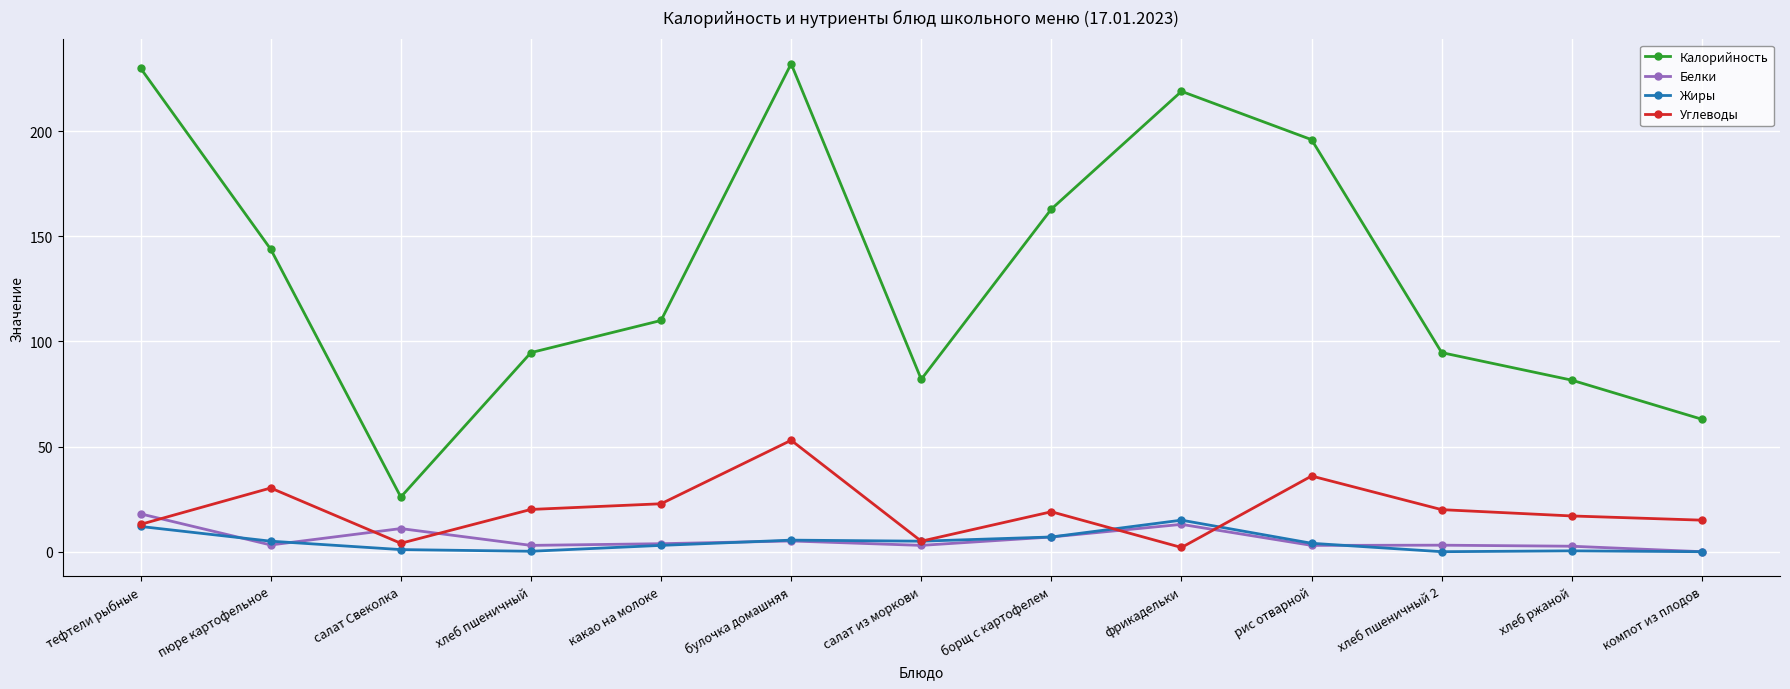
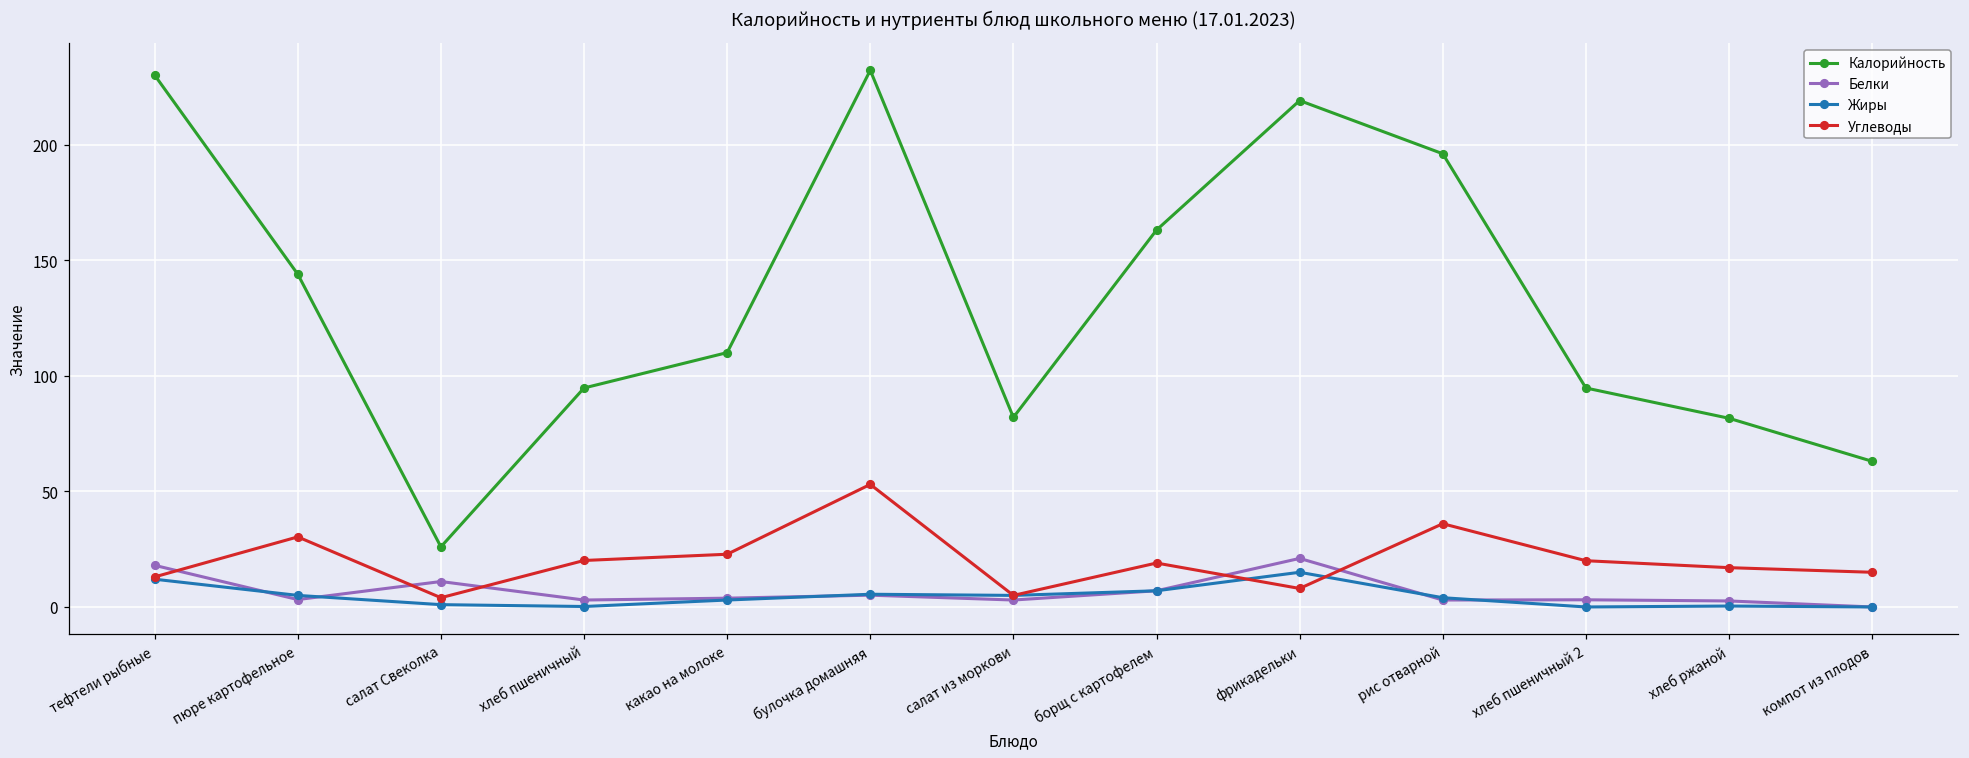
  {
    "Калорийность": {
      "тефтели рыбные": 230,
      "пюре картофельное": 144,
      "салат Свеколка": 26,
      "хлеб пшеничный": 95,
      "какао на молоке": 110,
      "булочка домашняя": 232,
      "салат из моркови": 82,
      "борщ с картофелем": 163,
      "фрикадельки": 219,
      "рис отварной": 196,
      "хлеб пшеничный 2": 95,
      "хлеб ржаной": 82,
      "компот из плодов": 63
    },
    "Белки": {
      "тефтели рыбные": 18,
      "пюре картофельное": 3,
      "салат Свеколка": 11,
      "хлеб пшеничный": 3,
      "салат из моркови": 3,
-     "фрикадельки": 13,
+     "фрикадельки": 21,
      "хлеб пшеничный 2": 3,
      "хлеб ржаной": 3
    },
    "Жиры": {
      "пюре картофельное": 5,
      "салат Свеколка": 1,
      "хлеб пшеничный": 0,
      "фрикадельки": 15,
      "хлеб пшеничный 2": 0,
      "хлеб ржаной": 0
    },
    "Углеводы": {
      "пюре картофельное": 30,
      "салат Свеколка": 4,
      "хлеб пшеничный": 20,
      "какао на молоке": 23,
      "булочка домашняя": 53,
      "борщ с картофелем": 19,
-     "фрикадельки": 2,
+     "фрикадельки": 8,
      "рис отварной": 36,
      "хлеб пшеничный 2": 20,
      "хлеб ржаной": 17,
      "компот из плодов": 15
    }
  }
